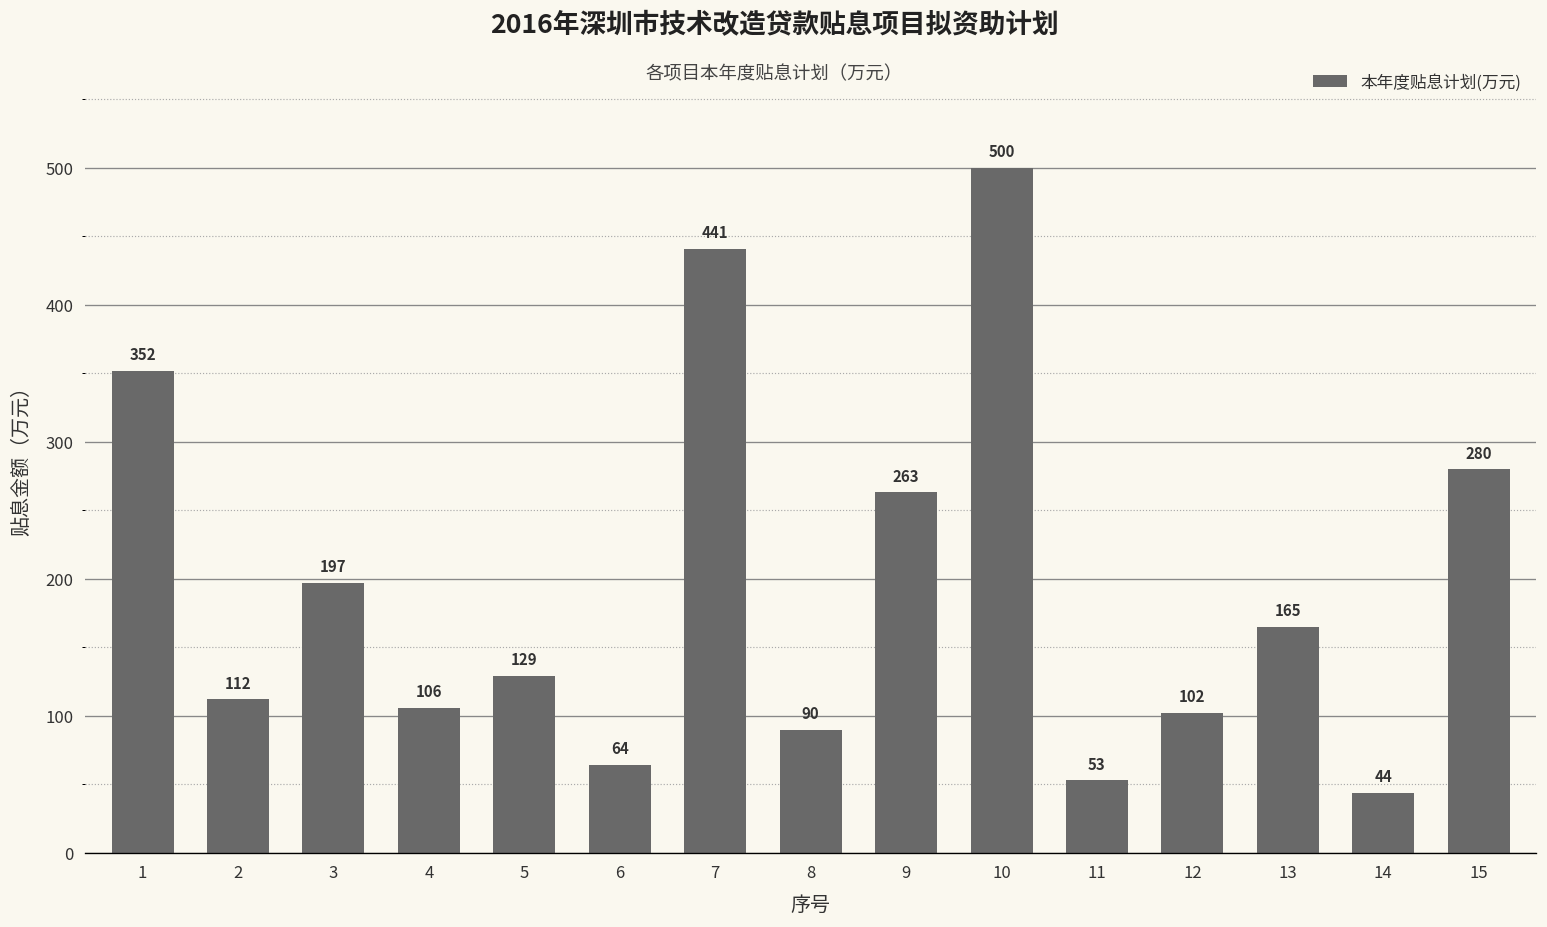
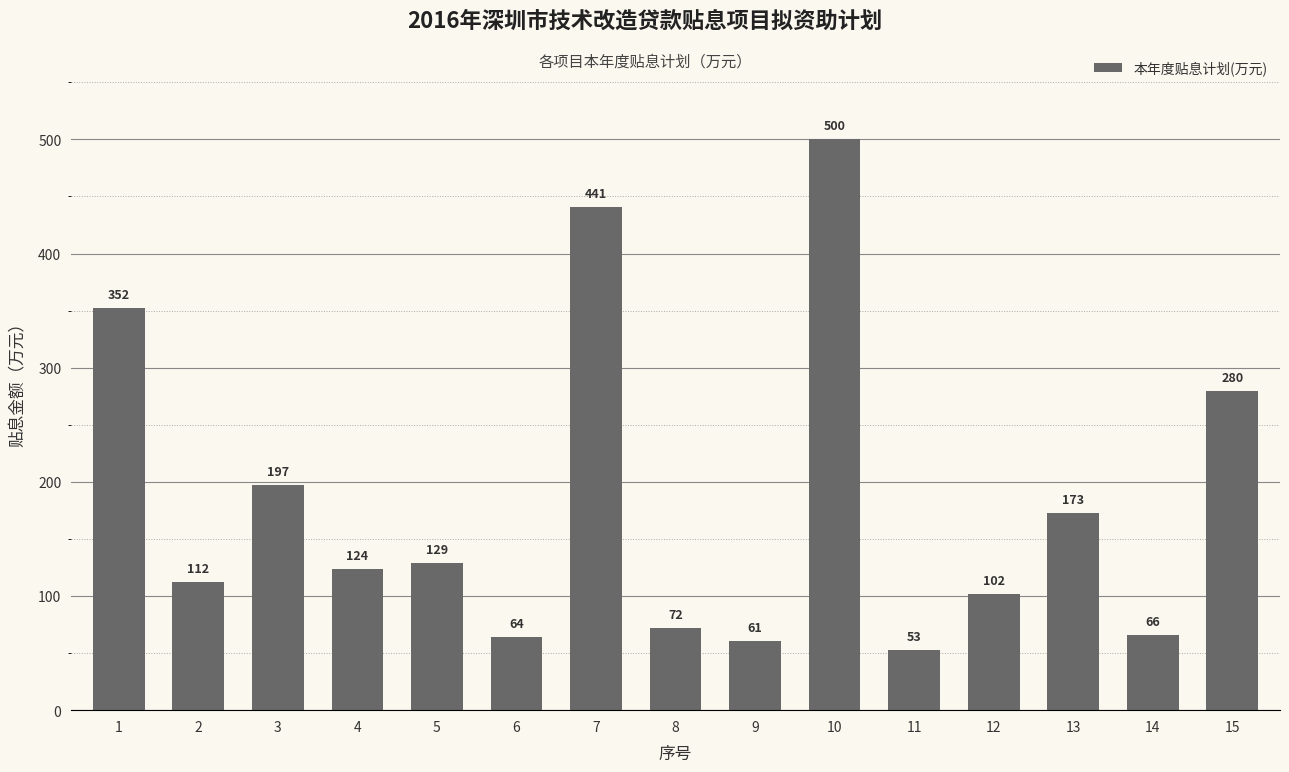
  {
    "1": 352,
    "2": 112,
    "3": 197,
-   "4": 106,
+   "4": 124,
    "5": 129,
    "6": 64,
    "7": 441,
-   "8": 90,
-   "9": 263,
+   "8": 72,
+   "9": 61,
    "10": 500,
    "11": 53,
    "12": 102,
-   "13": 165,
-   "14": 44,
+   "13": 173,
+   "14": 66,
    "15": 280
  }
